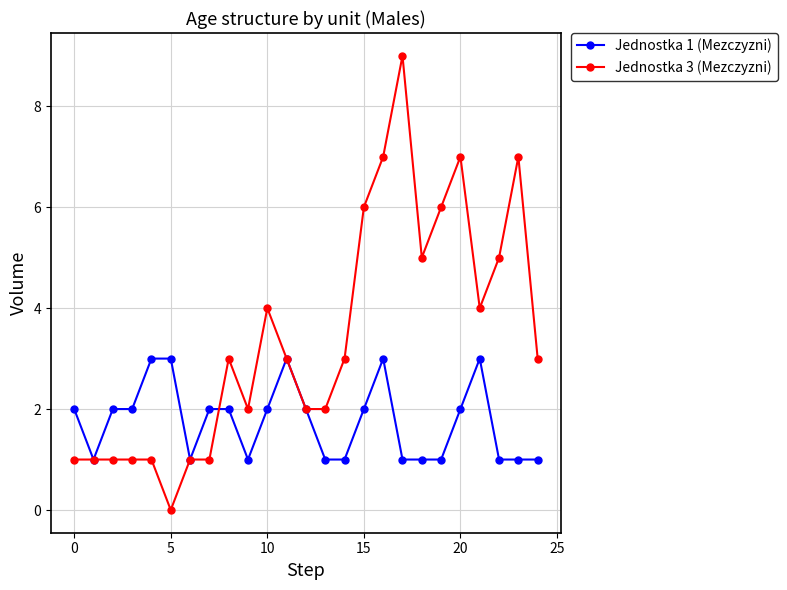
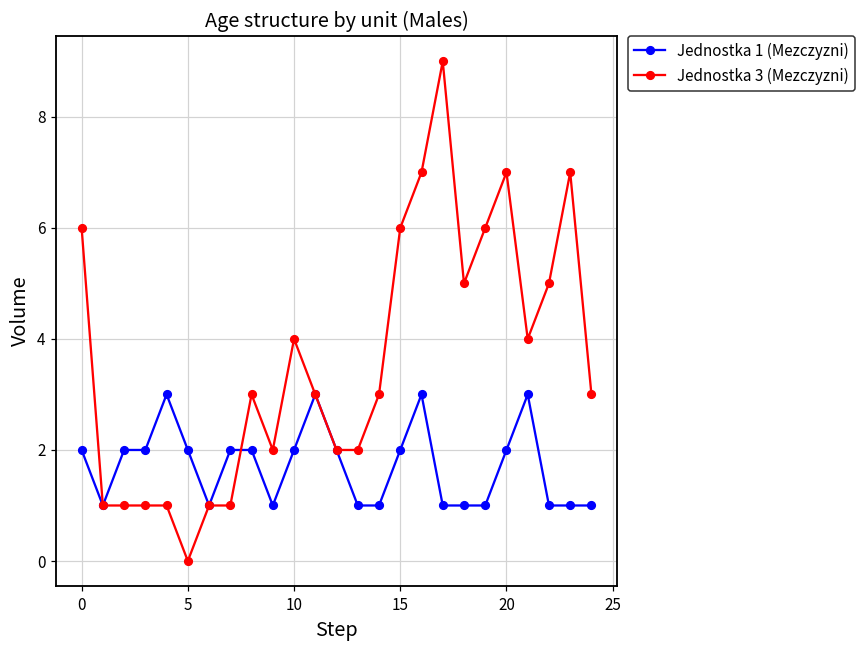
  {
    "Jednostka 1 (Mezczyzni)": {
      "0": 2,
-     "5": 3,
+     "5": 2,
      "10": 2,
      "15": 2,
      "20": 2
    },
    "Jednostka 3 (Mezczyzni)": {
-     "0": 1,
+     "0": 6,
      "5": 0,
      "10": 4,
      "15": 6,
      "20": 7
    }
  }
